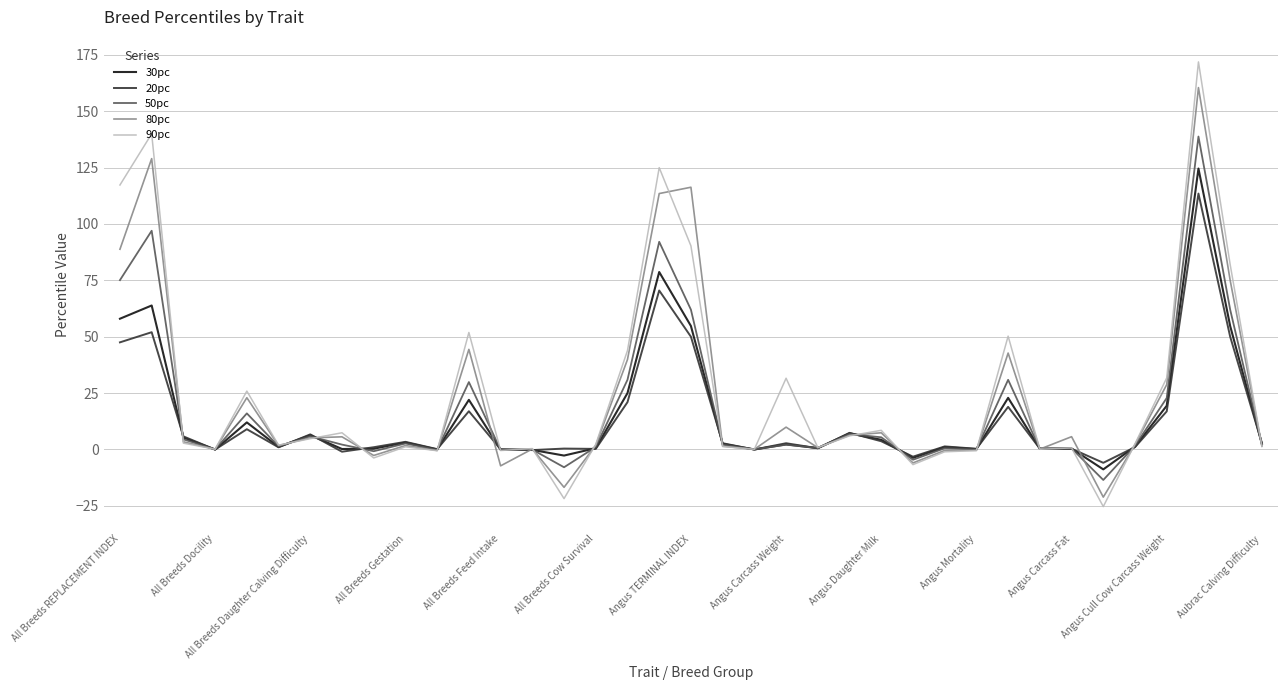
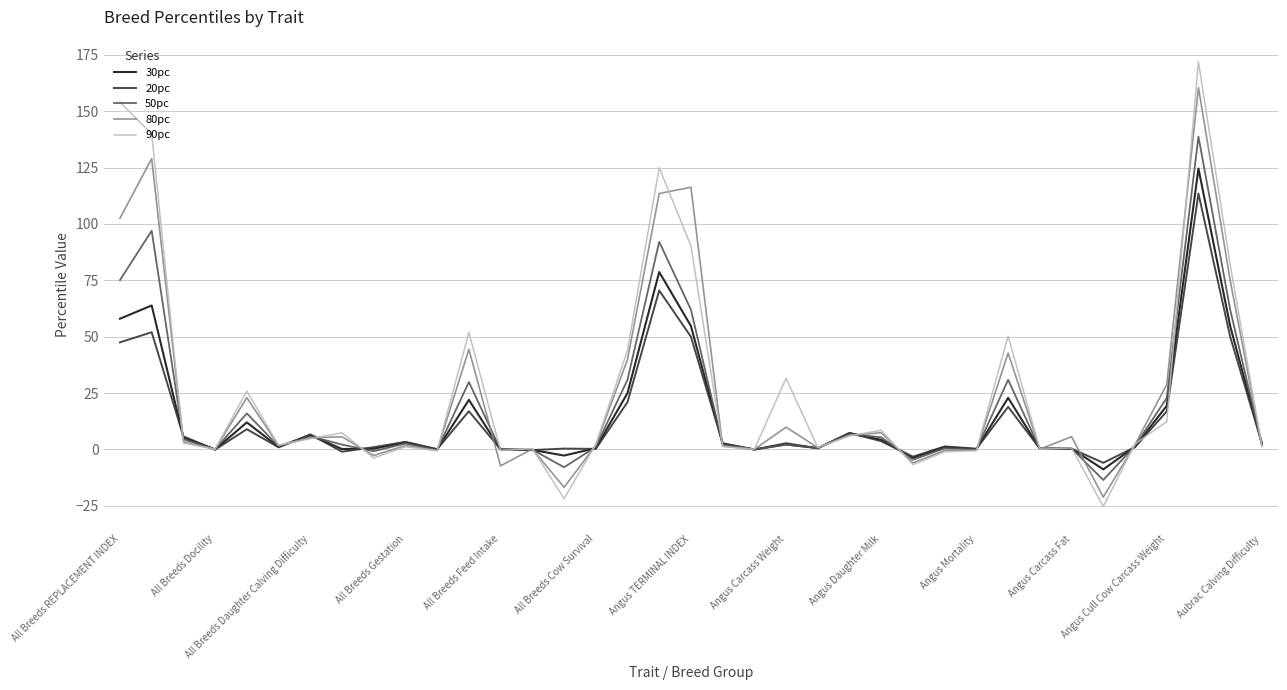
  {
    "80pc": {
-     "All Breeds REPLACEMENT INDEX": 89,
+     "All Breeds REPLACEMENT INDEX": 103,
      "All Breeds Feed Intake": -7,
      "Angus TERMINAL INDEX": 116,
      "Angus Carcass Weight": 10,
      "Angus Carcass Fat": 6,
      "Angus Cull Cow Carcass Weight": 29
    },
    "90pc": {
-     "All Breeds REPLACEMENT INDEX": 117,
+     "All Breeds REPLACEMENT INDEX": 154,
      "Angus TERMINAL INDEX": 90,
      "Angus Carcass Weight": 32,
-     "Angus Cull Cow Carcass Weight": 32
+     "Angus Cull Cow Carcass Weight": 12
    }
  }
